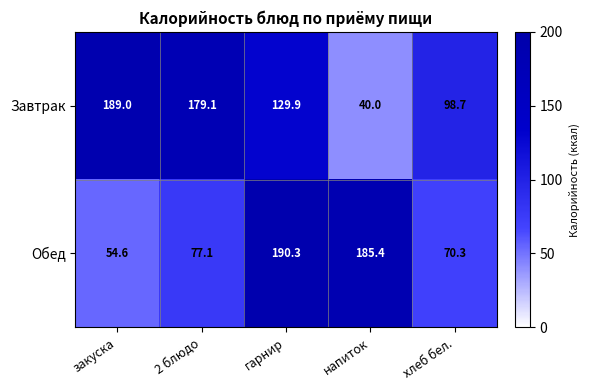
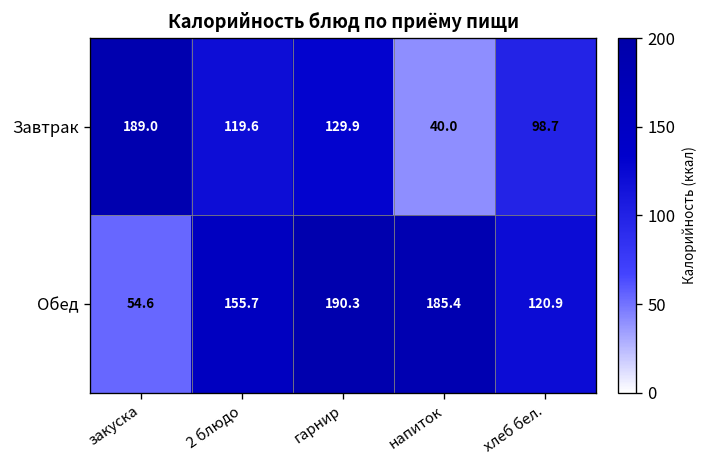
  {
    "Завтрак": {
      "закуска": 189.0,
-     "2 блюдо": 179.1,
+     "2 блюдо": 119.6,
      "гарнир": 129.9,
      "напиток": 40.0,
      "хлеб бел.": 98.7
    },
    "Обед": {
      "закуска": 54.6,
-     "2 блюдо": 77.1,
+     "2 блюдо": 155.7,
      "гарнир": 190.3,
      "напиток": 185.4,
-     "хлеб бел.": 70.3
+     "хлеб бел.": 120.9
    }
  }
